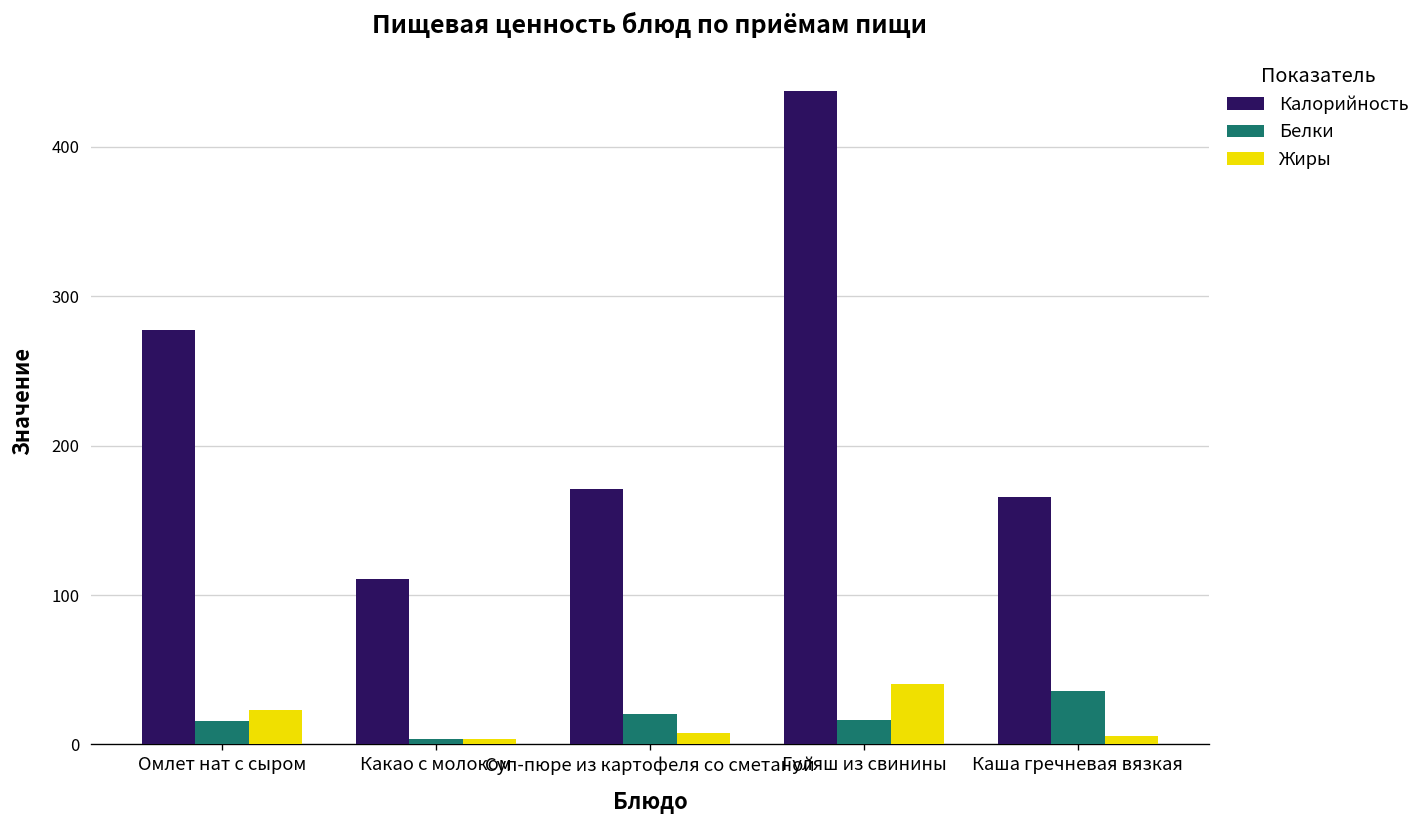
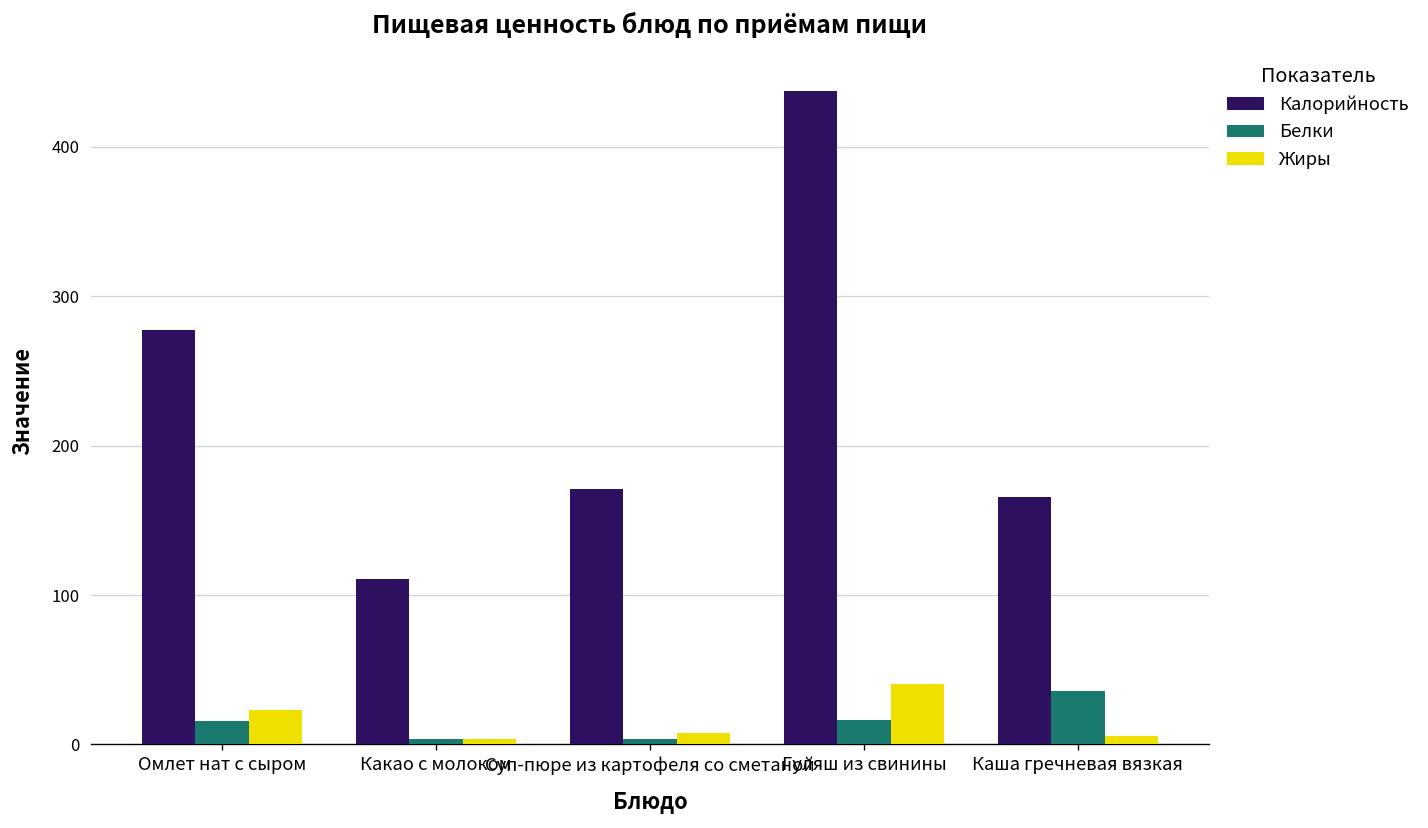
  {
    "Белки": {
      "Омлет нат с сыром": 15,
-     "Суп-пюре из картофеля со сметаной": 20,
+     "Суп-пюре из картофеля со сметаной": 4,
      "Каша гречневая вязкая": 36
    }
  }
